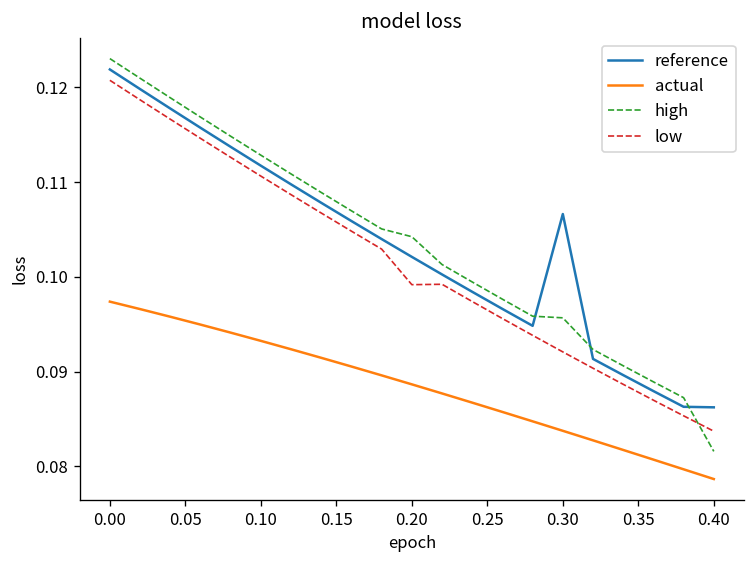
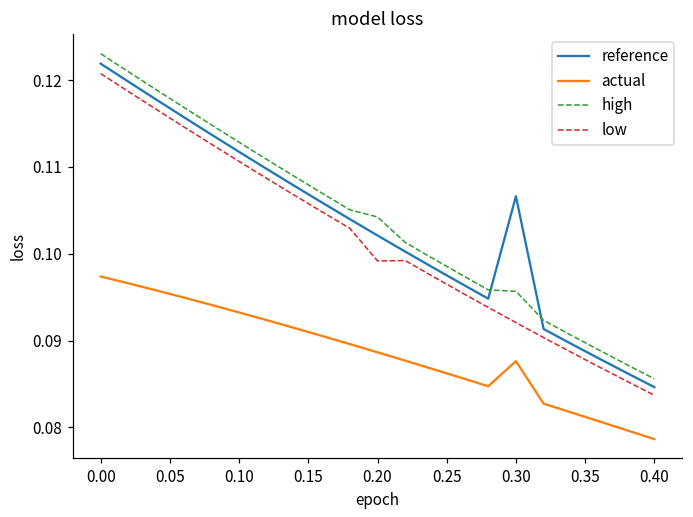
  {
    "reference": {
      "0.00": 0.122,
      "0.10": 0.112,
      "0.20": 0.102,
      "0.30": 0.107,
-     "0.40": 0.086
+     "0.40": 0.085
    },
    "actual": {
      "0.00": 0.097,
      "0.10": 0.093,
      "0.20": 0.089,
-     "0.30": 0.084,
+     "0.30": 0.088,
      "0.40": 0.079
    },
    "high": {
      "0.00": 0.123,
      "0.10": 0.113,
      "0.20": 0.104,
      "0.30": 0.096,
-     "0.40": 0.082
+     "0.40": 0.086
    },
    "low": {
      "0.00": 0.121,
      "0.10": 0.111,
      "0.20": 0.099,
      "0.30": 0.092,
      "0.40": 0.084
    }
  }
